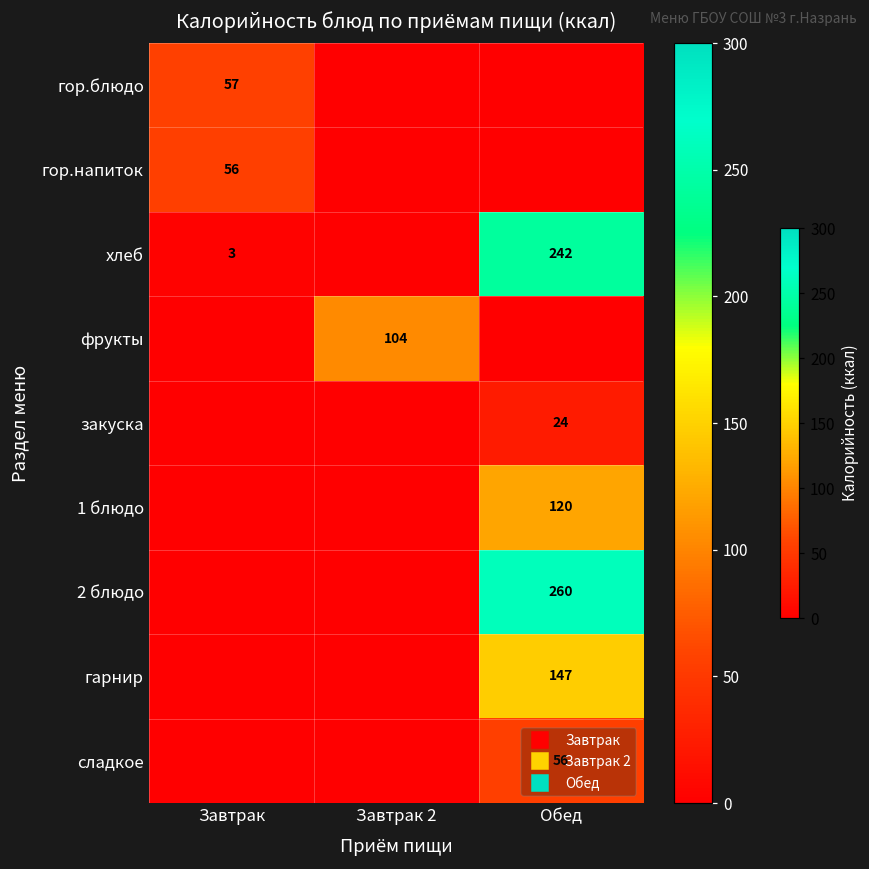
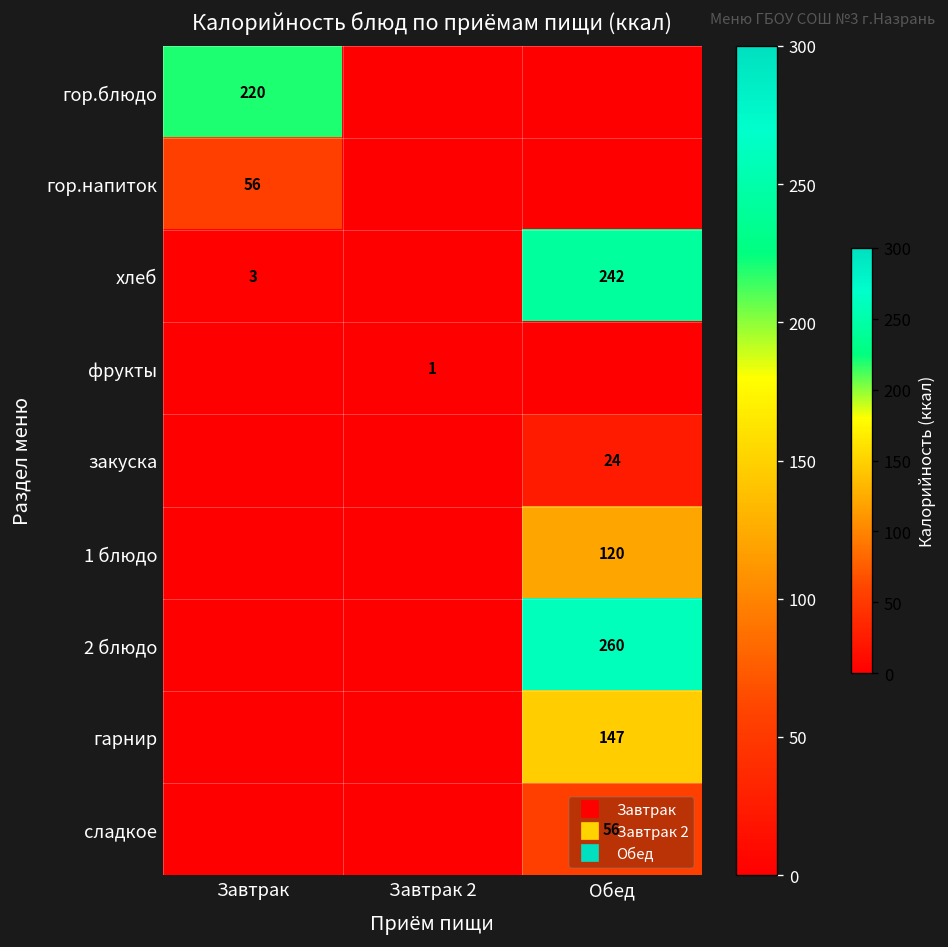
  {
    "гор.блюдо": {
-     "Завтрак": 57
+     "Завтрак": 220
    },
    "гор.напиток": {
      "Завтрак": 56
    },
    "хлеб": {
      "Завтрак": 3,
      "Обед": 242
    },
    "фрукты": {
-     "Завтрак 2": 104
+     "Завтрак 2": 1
    },
    "закуска": {
      "Обед": 24
    },
    "1 блюдо": {
      "Обед": 120
    },
    "2 блюдо": {
      "Обед": 260
    },
    "гарнир": {
      "Обед": 147
    }
  }
